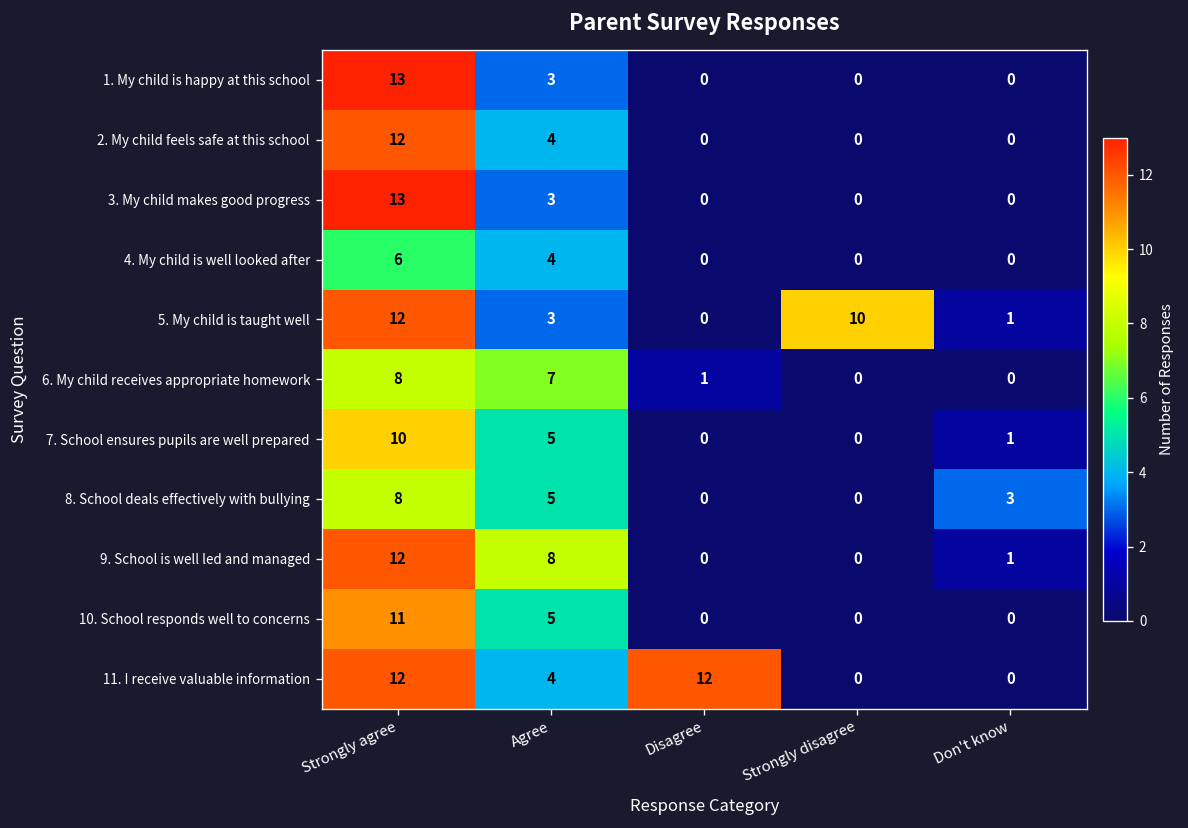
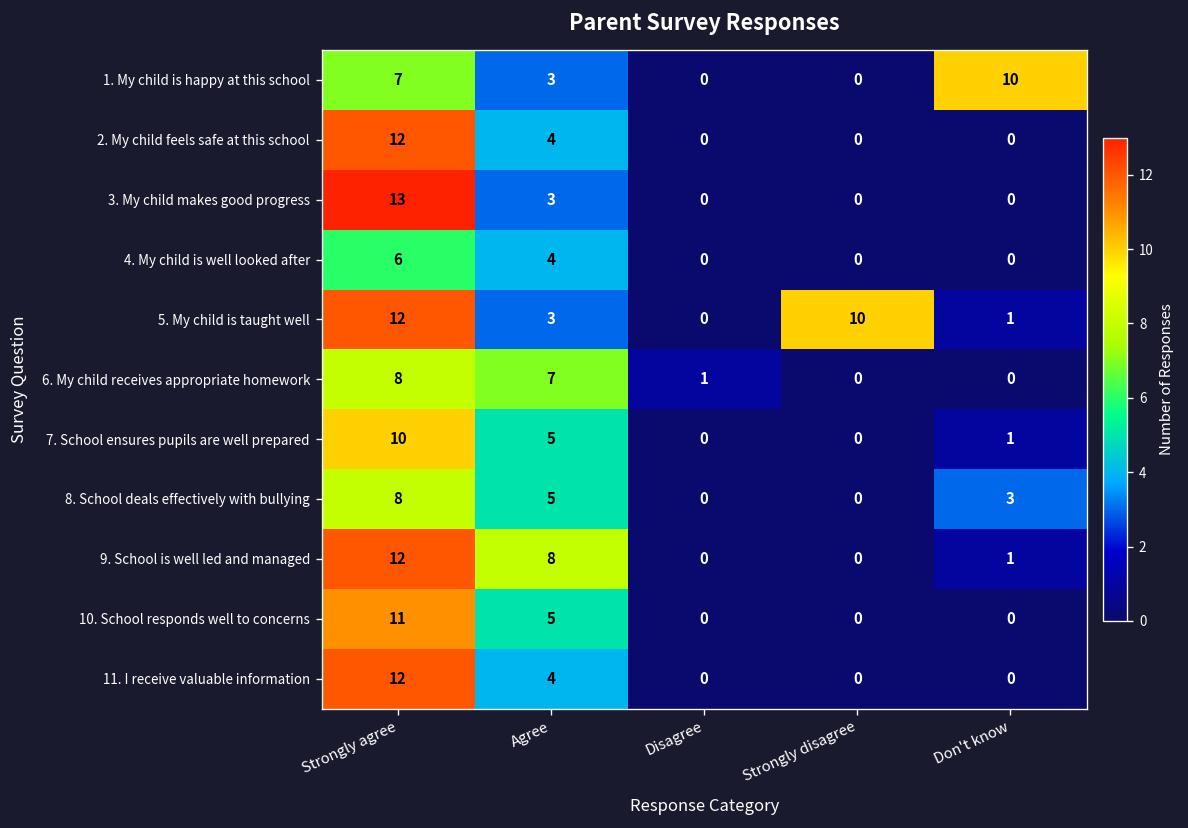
  {
    "1. My child is happy at this school": {
-     "Strongly agree": 13,
+     "Strongly agree": 7,
      "Agree": 3,
      "Disagree": 0,
      "Strongly disagree": 0,
-     "Don't know": 0
+     "Don't know": 10
    },
    "2. My child feels safe at this school": {
      "Strongly agree": 12,
      "Agree": 4,
      "Disagree": 0,
      "Strongly disagree": 0,
      "Don't know": 0
    },
    "3. My child makes good progress": {
      "Strongly agree": 13,
      "Agree": 3,
      "Disagree": 0,
      "Strongly disagree": 0,
      "Don't know": 0
    },
    "4. My child is well looked after": {
      "Strongly agree": 6,
      "Agree": 4,
      "Disagree": 0,
      "Strongly disagree": 0,
      "Don't know": 0
    },
    "5. My child is taught well": {
      "Strongly agree": 12,
      "Agree": 3,
      "Disagree": 0,
      "Strongly disagree": 10,
      "Don't know": 1
    },
    "6. My child receives appropriate homework": {
      "Strongly agree": 8,
      "Agree": 7,
      "Disagree": 1,
      "Strongly disagree": 0,
      "Don't know": 0
    },
    "7. School ensures pupils are well prepared": {
      "Strongly agree": 10,
      "Agree": 5,
      "Disagree": 0,
      "Strongly disagree": 0,
      "Don't know": 1
    },
    "8. School deals effectively with bullying": {
      "Strongly agree": 8,
      "Agree": 5,
      "Disagree": 0,
      "Strongly disagree": 0,
      "Don't know": 3
    },
    "9. School is well led and managed": {
      "Strongly agree": 12,
      "Agree": 8,
      "Disagree": 0,
      "Strongly disagree": 0,
      "Don't know": 1
    },
    "10. School responds well to concerns": {
      "Strongly agree": 11,
      "Agree": 5,
      "Disagree": 0,
      "Strongly disagree": 0,
      "Don't know": 0
    },
    "11. I receive valuable information": {
      "Strongly agree": 12,
      "Agree": 4,
-     "Disagree": 12,
+     "Disagree": 0,
      "Strongly disagree": 0,
      "Don't know": 0
    }
  }
